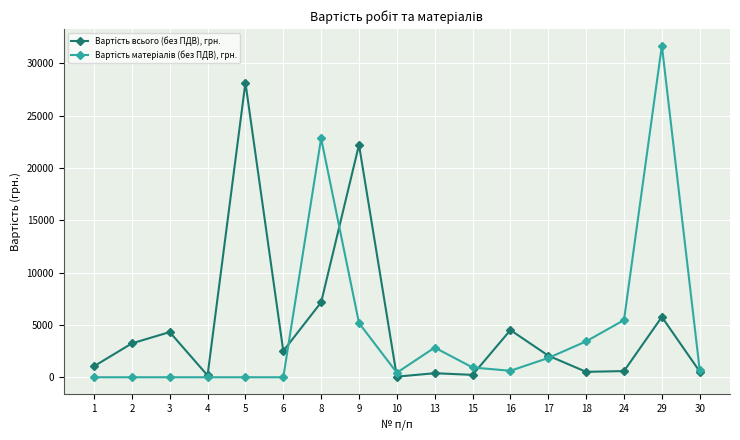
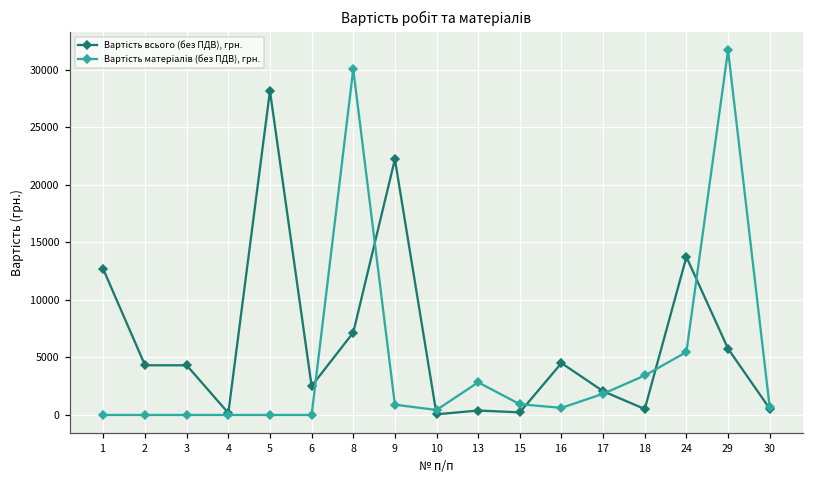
  {
    "Вартість всього (без ПДВ), грн.": {
-     "1": 1100,
-     "2": 3200,
+     "1": 12600,
+     "2": 4300,
      "3": 4300,
      "5": 28100,
      "6": 2500,
      "8": 7200,
      "9": 22200,
      "10": 100,
      "13": 400,
      "15": 200,
      "16": 4500,
      "18": 500,
-     "24": 600,
+     "24": 13700,
      "29": 5800
    },
    "Вартість матеріалів (без ПДВ), грн.": {
      "1": 0,
      "2": 0,
      "3": 0,
      "5": 0,
      "6": 0,
-     "8": 22800,
-     "9": 5200,
+     "8": 30000,
+     "9": 900,
      "10": 400,
      "13": 2800,
      "15": 900,
      "16": 600,
      "18": 3400,
      "24": 5500,
      "29": 31700
    }
  }
